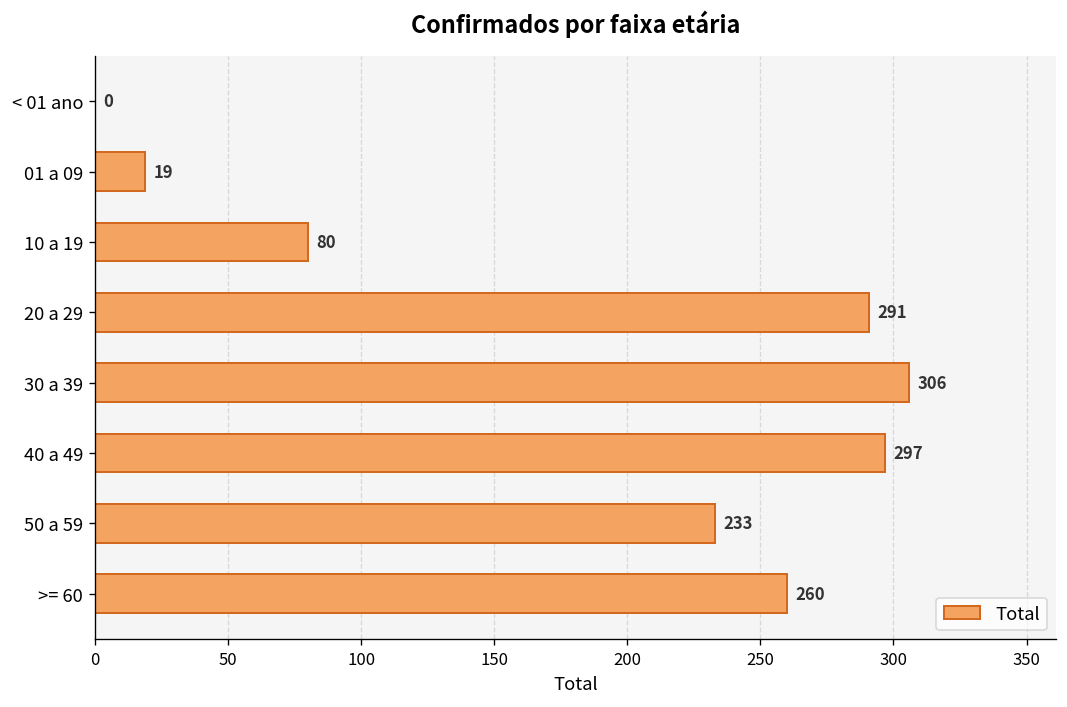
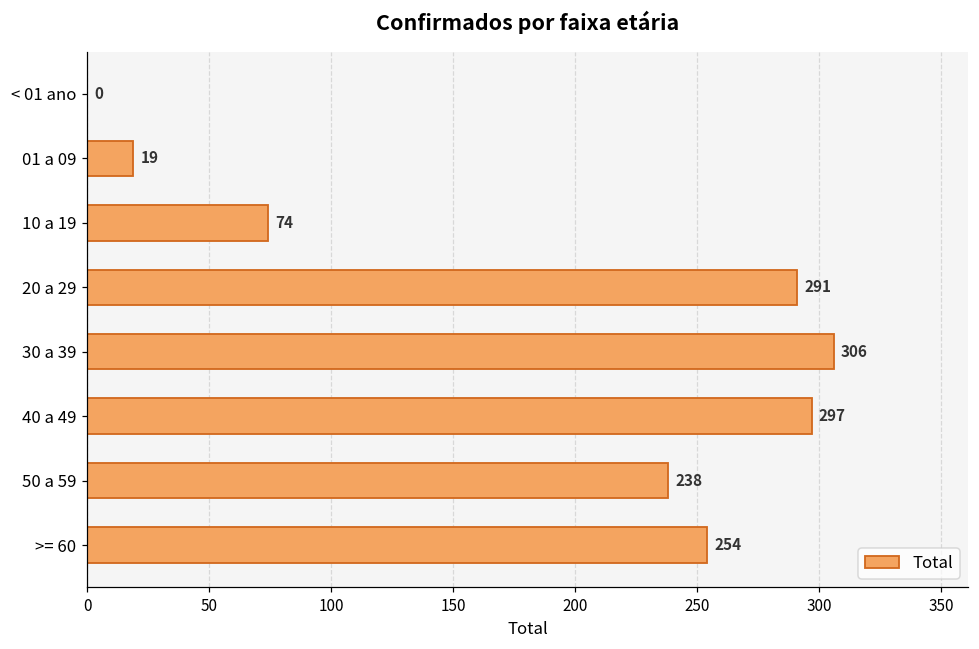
  {
    "< 01 ano": 0,
    "01 a 09": 19,
-   "10 a 19": 80,
+   "10 a 19": 74,
    "20 a 29": 291,
    "30 a 39": 306,
    "40 a 49": 297,
-   "50 a 59": 233,
-   ">= 60": 260
+   "50 a 59": 238,
+   ">= 60": 254
  }
